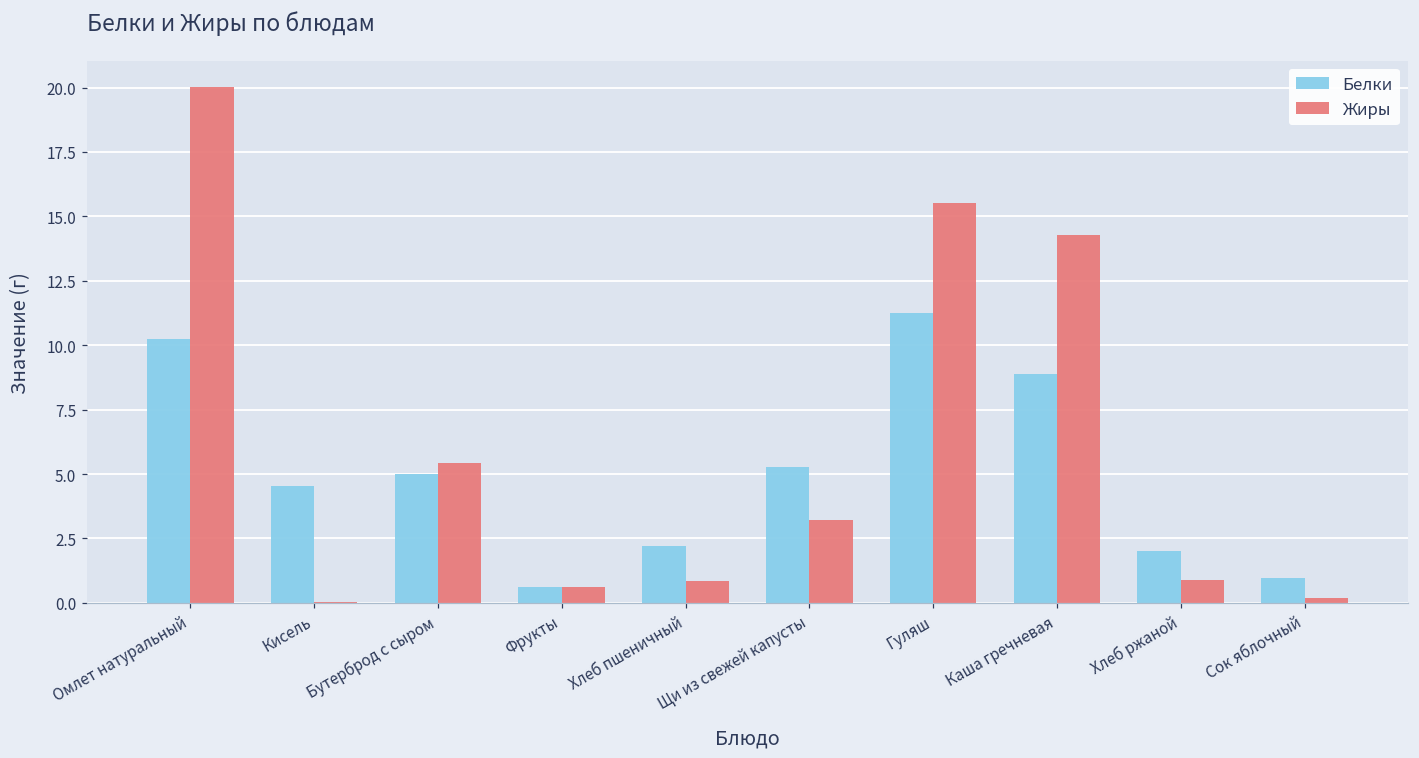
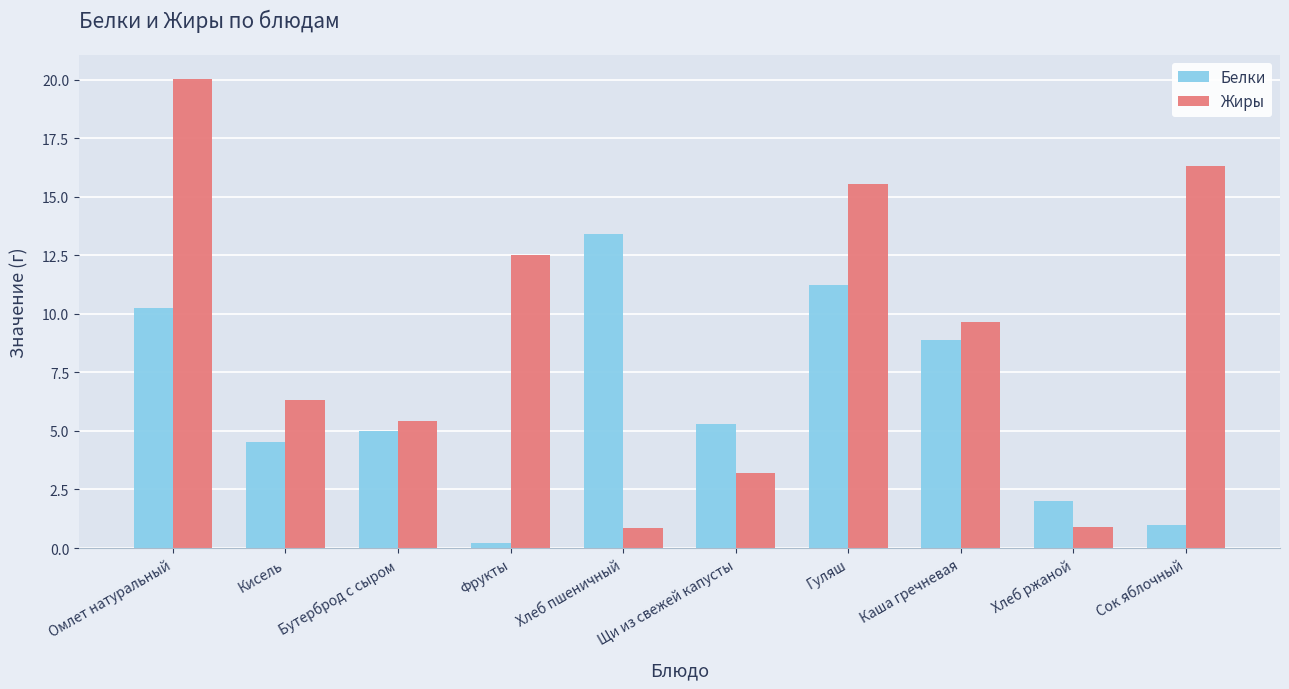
  {
    "Белки": {
      "Омлет натуральный": 10.3,
      "Кисель": 4.5,
      "Бутерброд с сыром": 5.0,
-     "Фрукты": 0.6,
-     "Хлеб пшеничный": 2.2,
+     "Фрукты": 0.2,
+     "Хлеб пшеничный": 13.4,
      "Щи из свежей капусты": 5.3,
      "Гуляш": 11.2,
      "Каша гречневая": 8.9,
      "Хлеб ржаной": 2.0,
      "Сок яблочный": 1.0
    },
    "Жиры": {
      "Омлет натуральный": 20.0,
-     "Кисель": 0.0,
+     "Кисель": 6.3,
      "Бутерброд с сыром": 5.4,
-     "Фрукты": 0.6,
+     "Фрукты": 12.5,
      "Хлеб пшеничный": 0.9,
      "Щи из свежей капусты": 3.2,
      "Гуляш": 15.5,
-     "Каша гречневая": 14.3,
+     "Каша гречневая": 9.7,
      "Хлеб ржаной": 0.9,
-     "Сок яблочный": 0.2
+     "Сок яблочный": 16.3
    }
  }
